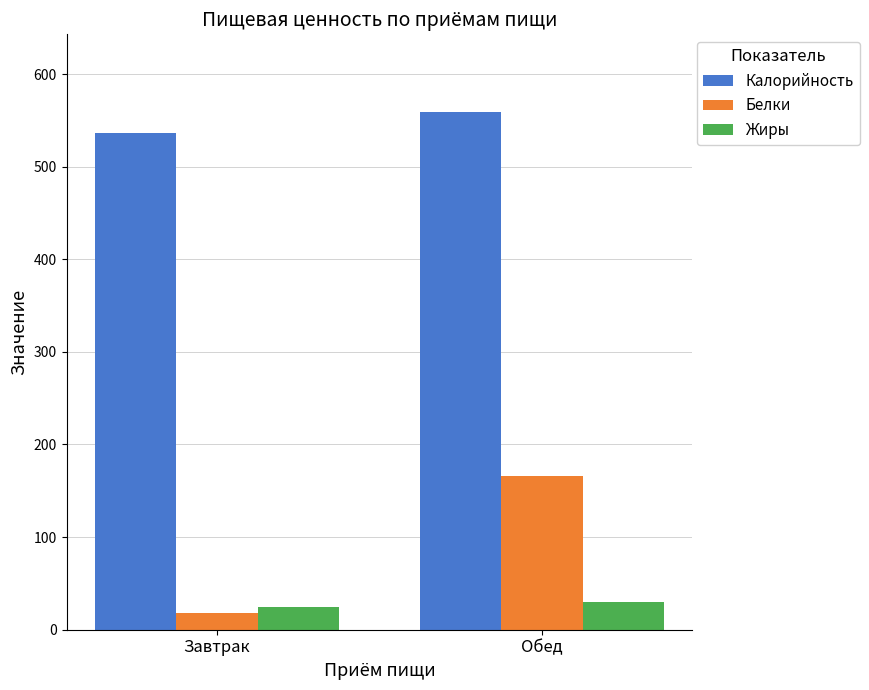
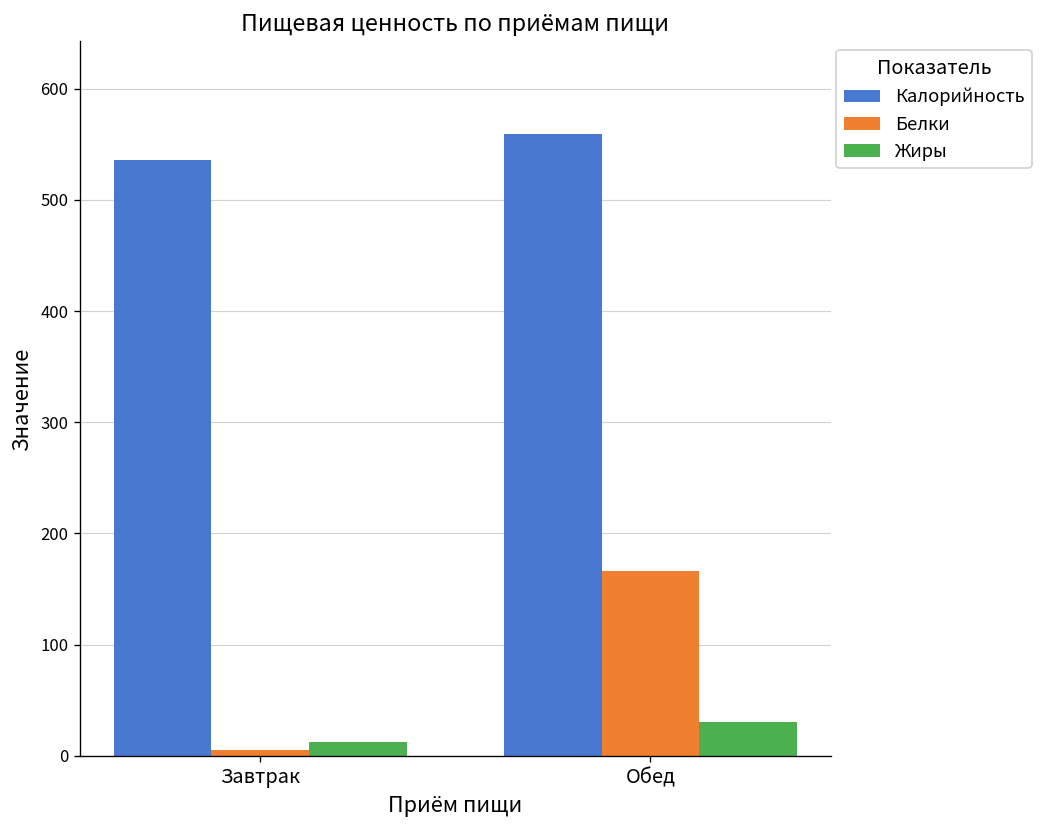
  {
    "Калорийность": {
      "Завтрак": 540,
      "Обед": 560
    },
    "Белки": {
-     "Завтрак": 20,
+     "Завтрак": 10,
      "Обед": 170
    },
    "Жиры": {
-     "Завтрак": 20,
+     "Завтрак": 10,
      "Обед": 30
    }
  }
